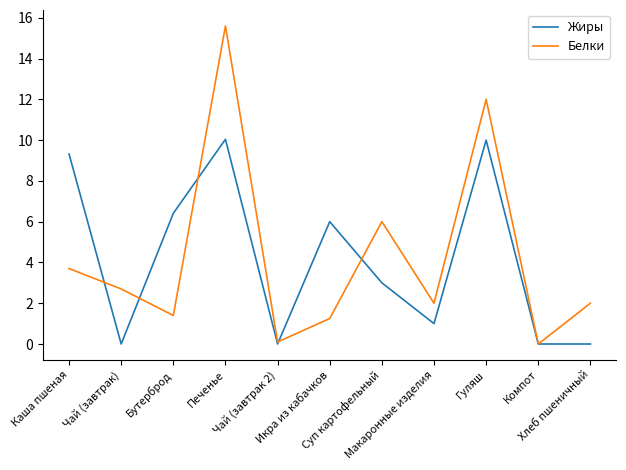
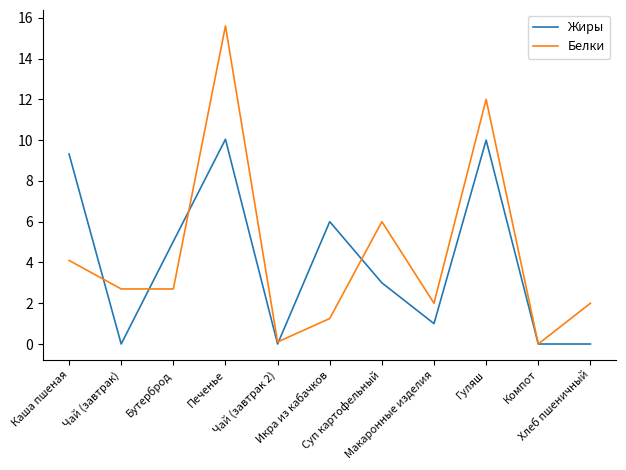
  {
    "Жиры": {
      "Каша пшеная": 9.3,
      "Чай (завтрак)": 0.0,
-     "Бутерброд": 6.4,
+     "Бутерброд": 5.0,
      "Печенье": 10.0,
      "Икра из кабачков": 6.0,
      "Суп картофельный": 3.0,
      "Макаронные изделия": 1.0,
      "Гуляш": 10.0,
      "Хлеб пшеничный": 0.0
    },
    "Белки": {
-     "Каша пшеная": 3.7,
+     "Каша пшеная": 4.1,
      "Чай (завтрак)": 2.7,
-     "Бутерброд": 1.4,
+     "Бутерброд": 2.7,
      "Печенье": 15.6,
      "Икра из кабачков": 1.3,
      "Суп картофельный": 6.0,
      "Макаронные изделия": 2.0,
      "Гуляш": 12.0,
      "Хлеб пшеничный": 2.0
    }
  }
